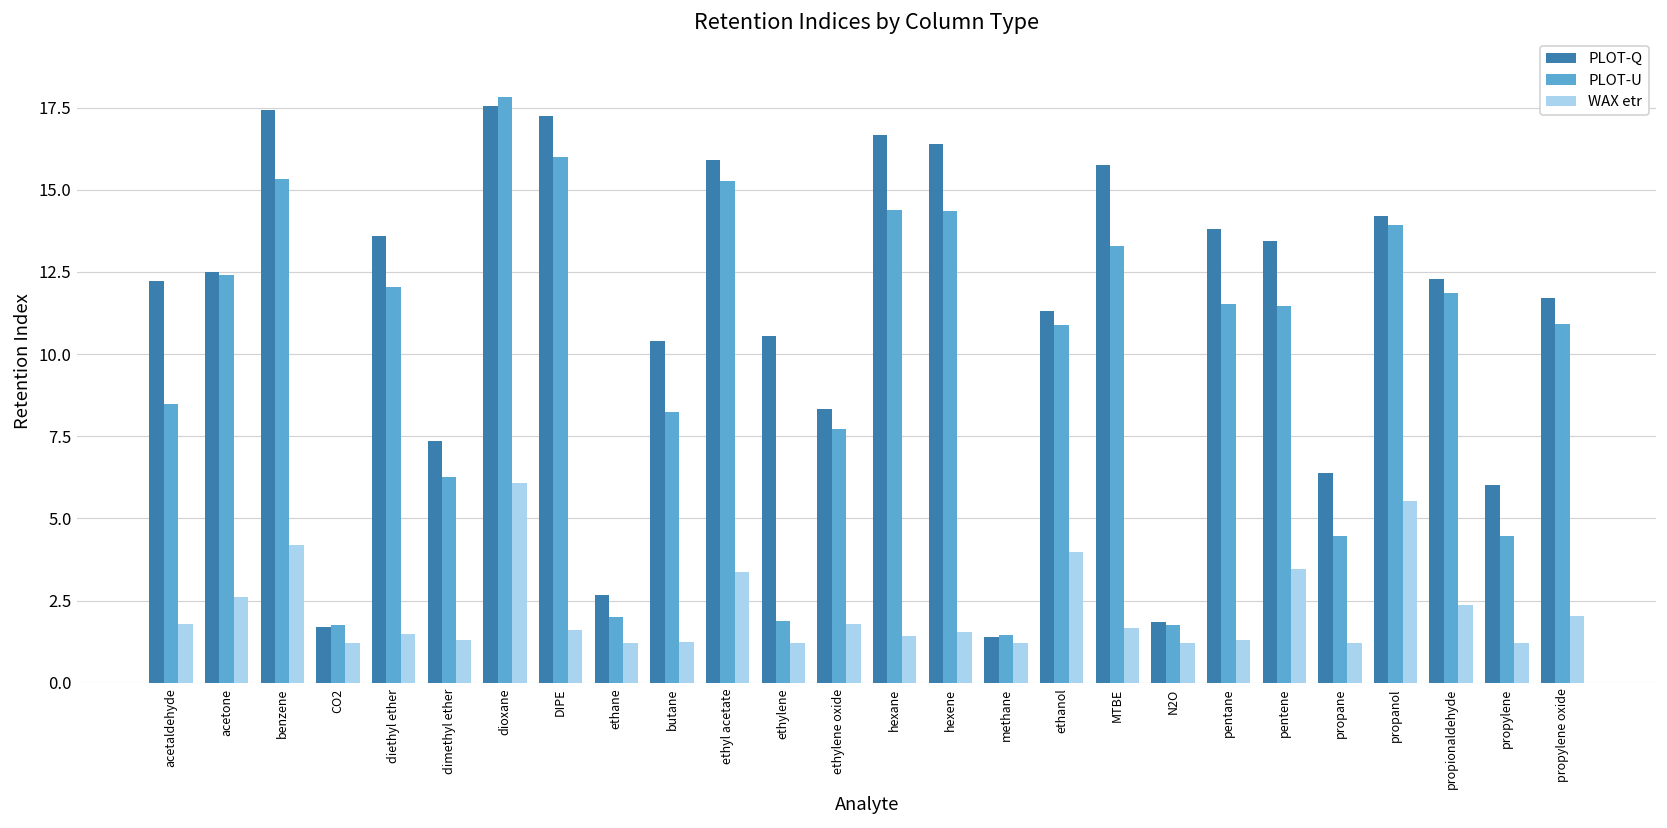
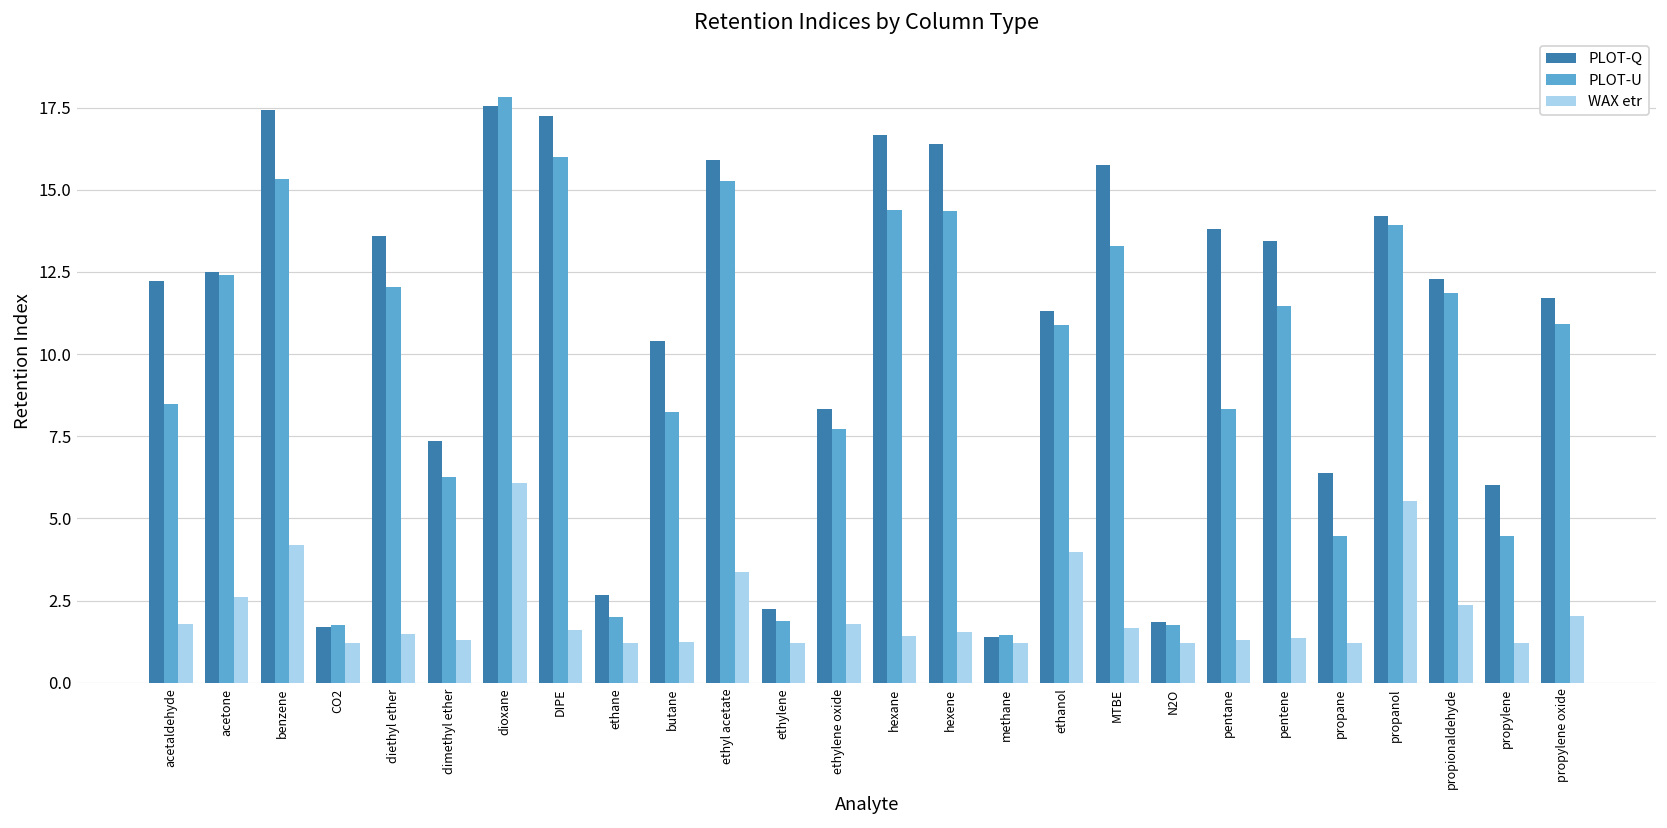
  {
    "PLOT-Q": {
      "acetaldehyde": 12.2,
      "acetone": 12.5,
      "benzene": 17.4,
      "CO2": 1.7,
      "diethyl ether": 13.6,
      "dimethyl ether": 7.3,
      "dioxane": 17.6,
      "DIPE": 17.3,
      "ethane": 2.7,
      "butane": 10.4,
      "ethyl acetate": 15.9,
-     "ethylene": 10.6,
+     "ethylene": 2.2,
      "ethylene oxide": 8.3,
      "hexane": 16.7,
      "hexene": 16.4,
      "methane": 1.4,
      "ethanol": 11.3,
      "MTBE": 15.8,
      "N2O": 1.8,
      "pentane": 13.8,
      "pentene": 13.5,
      "propane": 6.4,
      "propanol": 14.2,
      "propionaldehyde": 12.3,
      "propylene": 6.0,
      "propylene oxide": 11.7
    },
    "PLOT-U": {
      "acetaldehyde": 8.5,
      "acetone": 12.4,
      "benzene": 15.3,
      "CO2": 1.8,
      "diethyl ether": 12.1,
      "dimethyl ether": 6.3,
      "dioxane": 17.8,
      "DIPE": 16.0,
      "ethane": 2.0,
      "butane": 8.2,
      "ethyl acetate": 15.3,
      "ethylene": 1.9,
      "ethylene oxide": 7.7,
      "hexane": 14.4,
      "hexene": 14.3,
      "methane": 1.4,
      "ethanol": 10.9,
      "MTBE": 13.3,
      "N2O": 1.8,
-     "pentane": 11.5,
+     "pentane": 8.3,
      "pentene": 11.5,
      "propane": 4.5,
      "propanol": 13.9,
      "propionaldehyde": 11.9,
      "propylene": 4.5,
      "propylene oxide": 10.9
    },
    "WAX etr": {
      "acetaldehyde": 1.8,
      "acetone": 2.6,
      "benzene": 4.2,
      "CO2": 1.2,
      "diethyl ether": 1.5,
      "dimethyl ether": 1.3,
      "dioxane": 6.1,
      "DIPE": 1.6,
      "ethane": 1.2,
      "butane": 1.2,
      "ethyl acetate": 3.4,
      "ethylene": 1.2,
      "ethylene oxide": 1.8,
      "hexane": 1.4,
      "hexene": 1.5,
      "methane": 1.2,
      "ethanol": 4.0,
      "MTBE": 1.7,
      "N2O": 1.2,
      "pentane": 1.3,
-     "pentene": 3.5,
+     "pentene": 1.4,
      "propane": 1.2,
      "propanol": 5.5,
      "propionaldehyde": 2.4,
      "propylene": 1.2,
      "propylene oxide": 2.0
    }
  }
